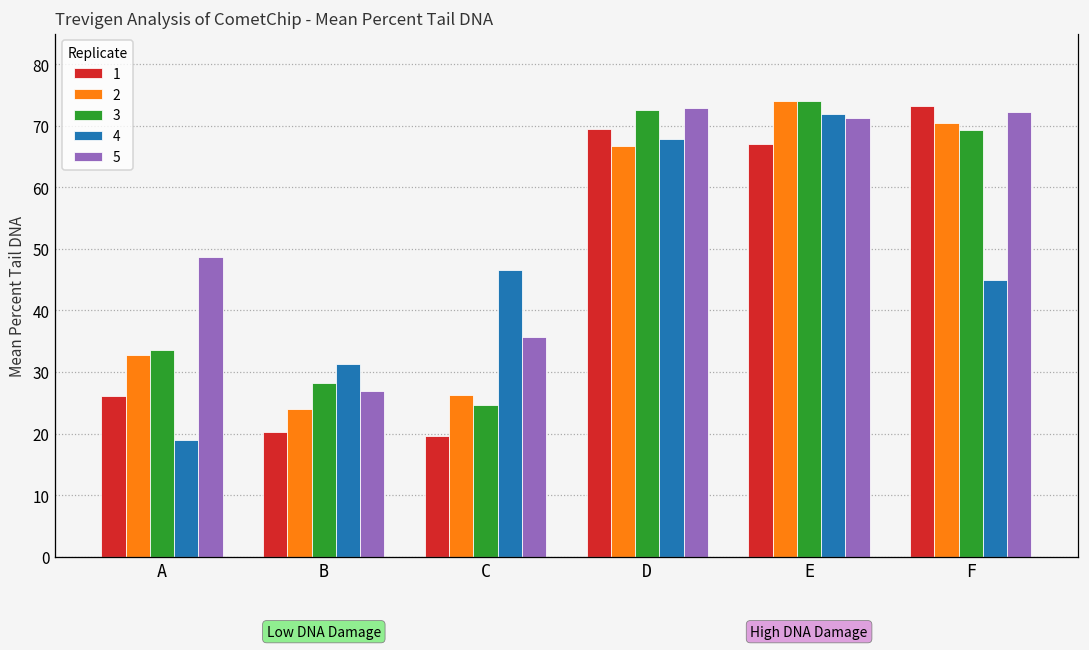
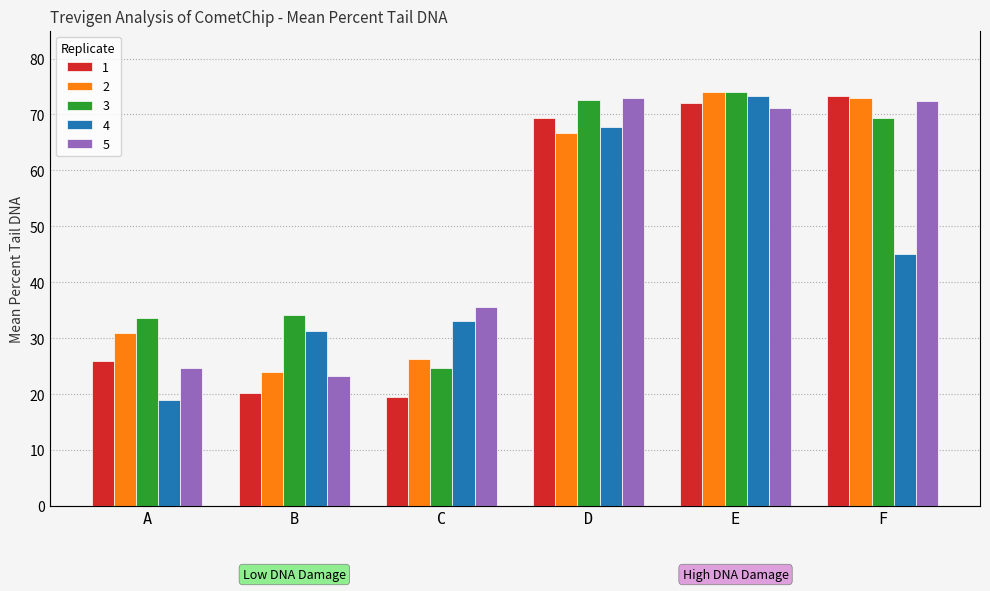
  {
    "1": {
      "A": 26,
      "B": 20,
      "C": 20,
      "D": 69,
-     "E": 67,
+     "E": 72,
      "F": 73
    },
    "2": {
-     "A": 33,
+     "A": 31,
      "B": 24,
      "C": 26,
      "D": 67,
      "E": 74,
-     "F": 70
+     "F": 73
    },
    "3": {
      "A": 34,
-     "B": 28,
+     "B": 34,
      "C": 25,
      "D": 73,
      "E": 74,
      "F": 69
    },
    "4": {
      "A": 19,
      "B": 31,
-     "C": 47,
+     "C": 33,
      "D": 68,
-     "E": 72,
+     "E": 73,
      "F": 45
    },
    "5": {
-     "A": 49,
-     "B": 27,
+     "A": 25,
+     "B": 23,
      "C": 36,
      "D": 73,
      "E": 71,
      "F": 72
    }
  }
